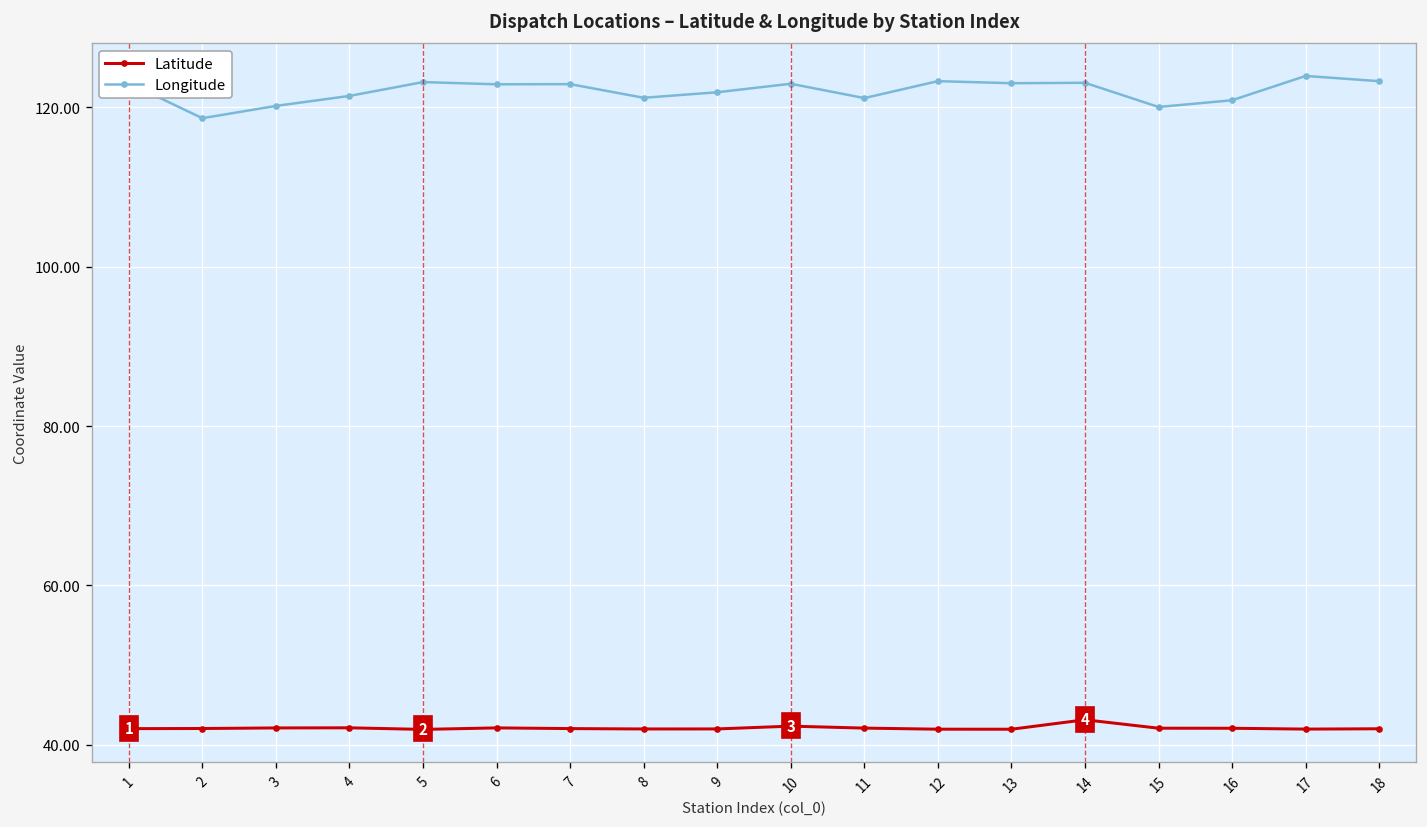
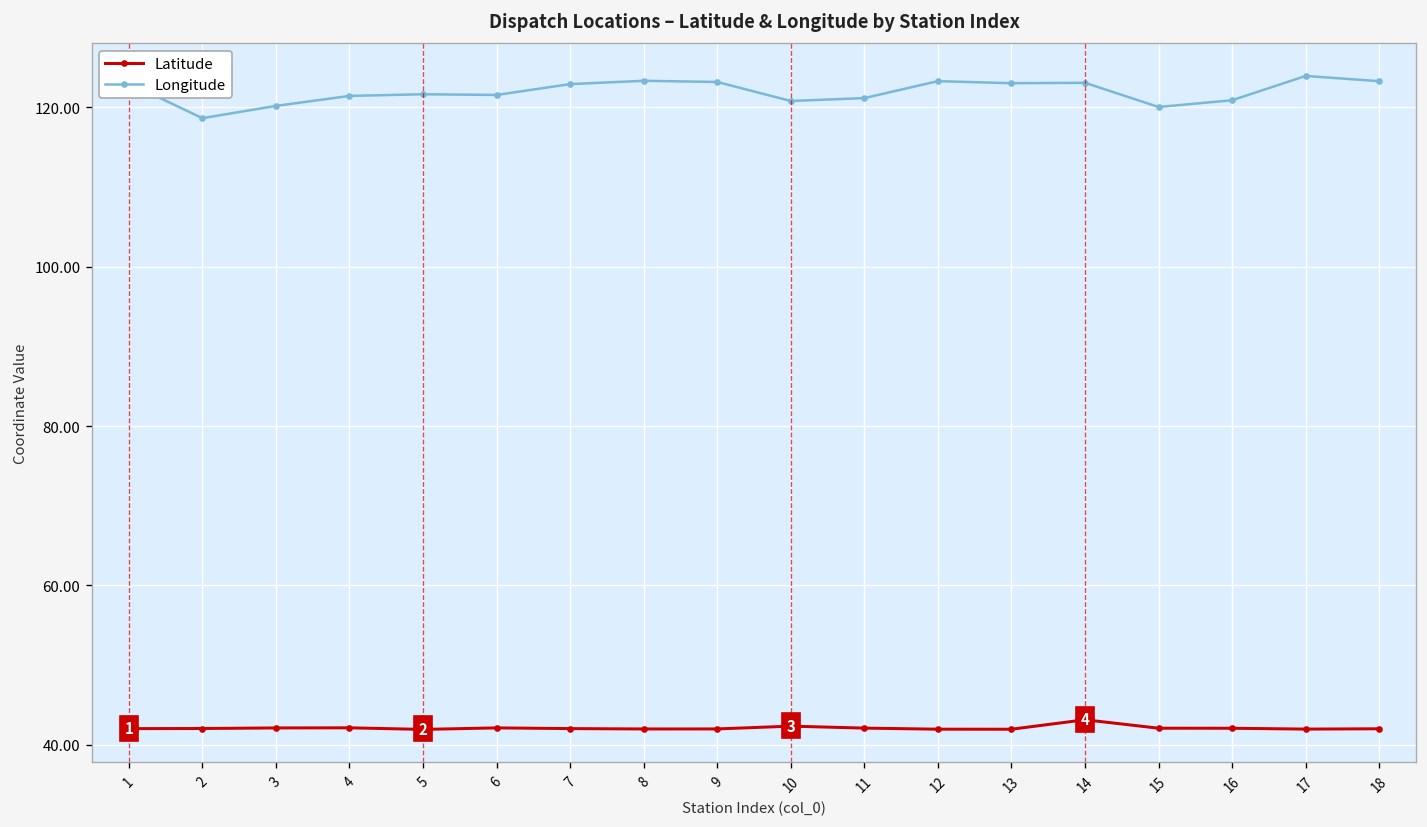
  {
    "Longitude": {
      "2": 119,
      "3": 120,
      "4": 121,
-     "5": 123,
-     "6": 123,
+     "5": 122,
+     "6": 122,
      "7": 123,
-     "8": 121,
-     "9": 122,
-     "10": 123,
+     "8": 123,
+     "9": 123,
+     "10": 121,
      "11": 121,
      "12": 123,
      "13": 123,
      "14": 123,
      "15": 120,
      "16": 121,
      "17": 124,
      "18": 123
    }
  }
